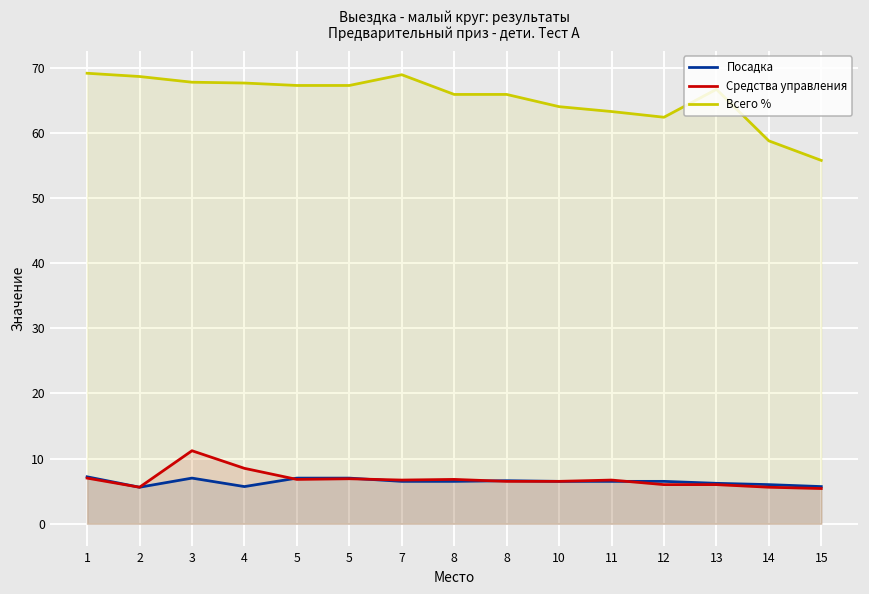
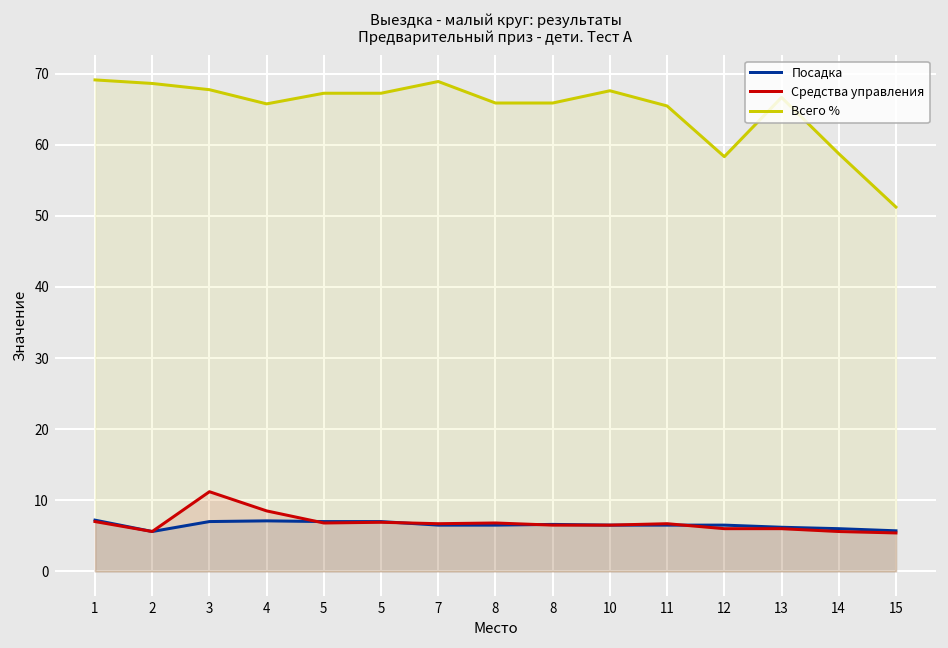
  {
    "Посадка": {
      "3": 7,
-     "4": 6,
+     "4": 7,
      "12": 7
    },
    "Средства управления": {
      "3": 11,
      "4": 9,
      "12": 6
    },
    "Всего %": {
      "1": 69,
      "2": 69,
      "3": 68,
-     "4": 68,
+     "4": 66,
      "7": 69,
-     "10": 64,
-     "11": 63,
-     "12": 62,
+     "10": 68,
+     "11": 65,
+     "12": 58,
      "14": 59,
-     "15": 56
+     "15": 51
    }
  }
